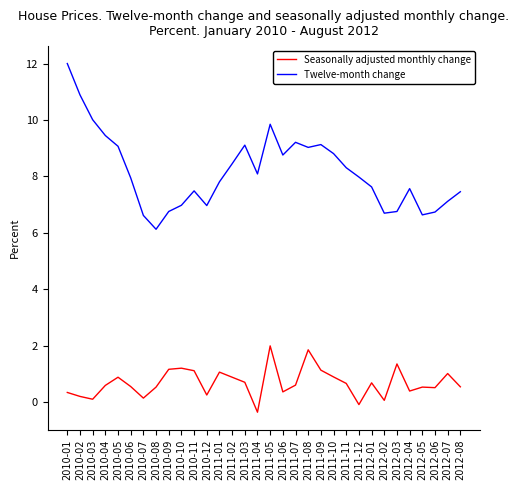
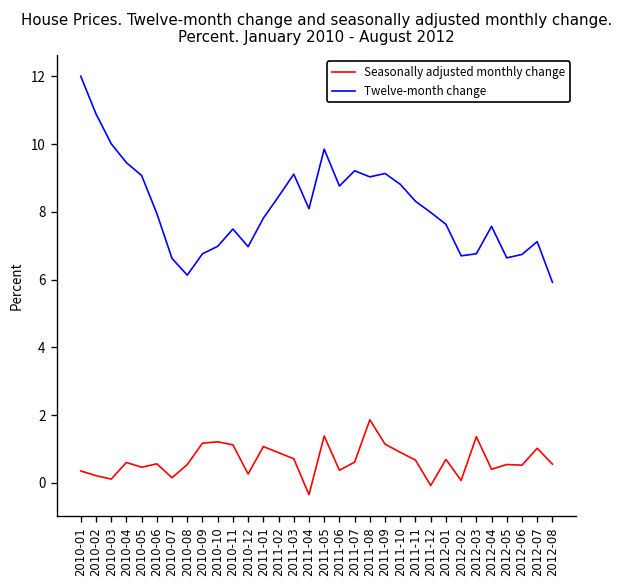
  {
    "Seasonally adjusted monthly change": {
      "2010-01": 0.4,
      "2010-02": 0.2,
      "2010-03": 0.1,
      "2010-04": 0.6,
-     "2010-05": 0.9,
+     "2010-05": 0.5,
      "2010-06": 0.6,
      "2010-07": 0.2,
      "2010-08": 0.5,
      "2010-09": 1.2,
      "2010-10": 1.2,
      "2010-11": 1.1,
      "2010-12": 0.3,
      "2011-01": 1.1,
      "2011-02": 0.9,
      "2011-03": 0.7,
      "2011-04": -0.4,
-     "2011-05": 2.0,
+     "2011-05": 1.4,
      "2011-06": 0.4,
      "2011-07": 0.6,
      "2011-08": 1.9,
      "2011-09": 1.1,
      "2011-10": 0.9,
      "2011-11": 0.7,
      "2011-12": -0.1,
      "2012-01": 0.7,
      "2012-02": 0.1,
      "2012-03": 1.4,
      "2012-04": 0.4,
      "2012-05": 0.5,
      "2012-06": 0.5,
      "2012-07": 1.0,
      "2012-08": 0.6
    },
    "Twelve-month change": {
      "2010-01": 12.0,
      "2010-02": 10.9,
      "2010-03": 10.0,
      "2010-04": 9.5,
      "2010-05": 9.1,
      "2010-06": 8.0,
      "2010-07": 6.6,
      "2010-08": 6.1,
      "2010-09": 6.8,
      "2010-10": 7.0,
      "2010-11": 7.5,
      "2010-12": 7.0,
      "2011-01": 7.8,
      "2011-02": 8.5,
      "2011-03": 9.1,
      "2011-04": 8.1,
      "2011-05": 9.9,
      "2011-06": 8.8,
      "2011-07": 9.2,
      "2011-08": 9.0,
      "2011-09": 9.1,
      "2011-10": 8.8,
      "2011-11": 8.3,
      "2011-12": 8.0,
      "2012-01": 7.6,
      "2012-02": 6.7,
      "2012-03": 6.8,
      "2012-04": 7.6,
      "2012-05": 6.6,
      "2012-06": 6.7,
      "2012-07": 7.1,
-     "2012-08": 7.5
+     "2012-08": 5.9
    }
  }
